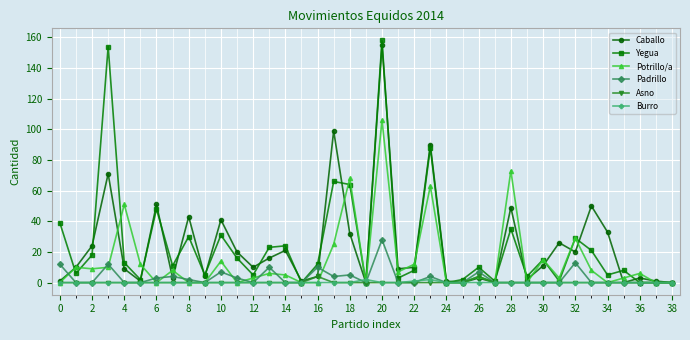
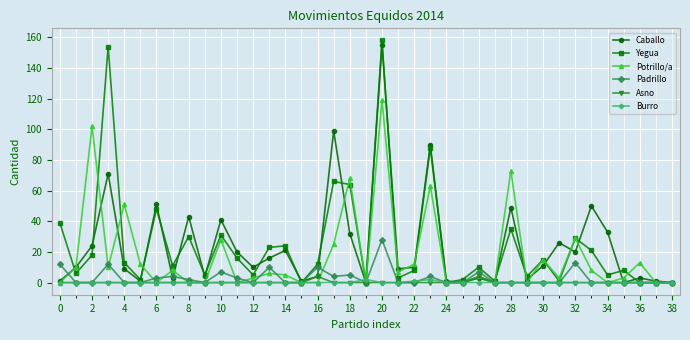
  {
    "Potrillo/a": {
-     "2": 9,
+     "2": 102,
      "4": 51,
-     "10": 14,
+     "10": 28,
      "12": 3,
      "14": 5,
      "18": 68,
-     "20": 106,
+     "20": 119,
      "22": 12,
      "28": 73,
-     "36": 6
+     "36": 13
    }
  }
